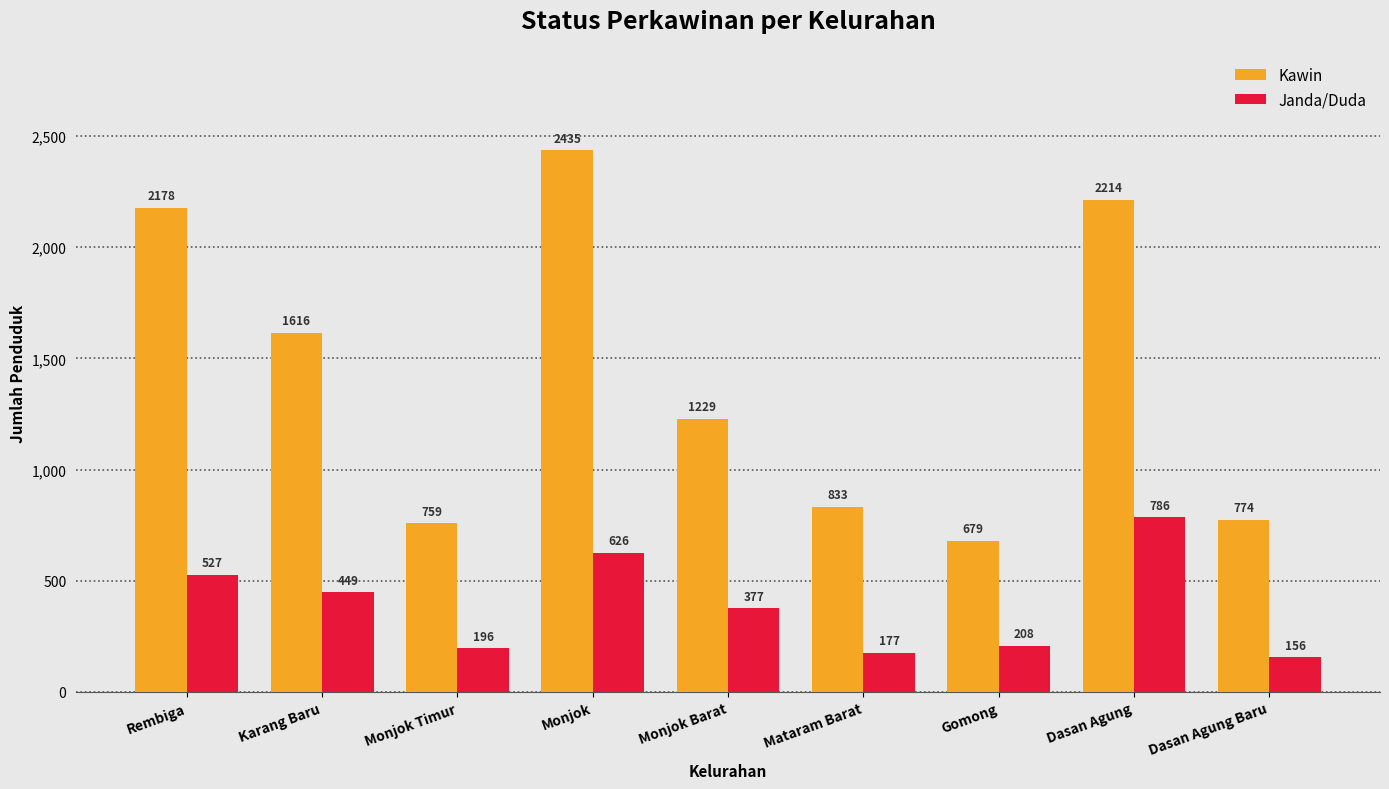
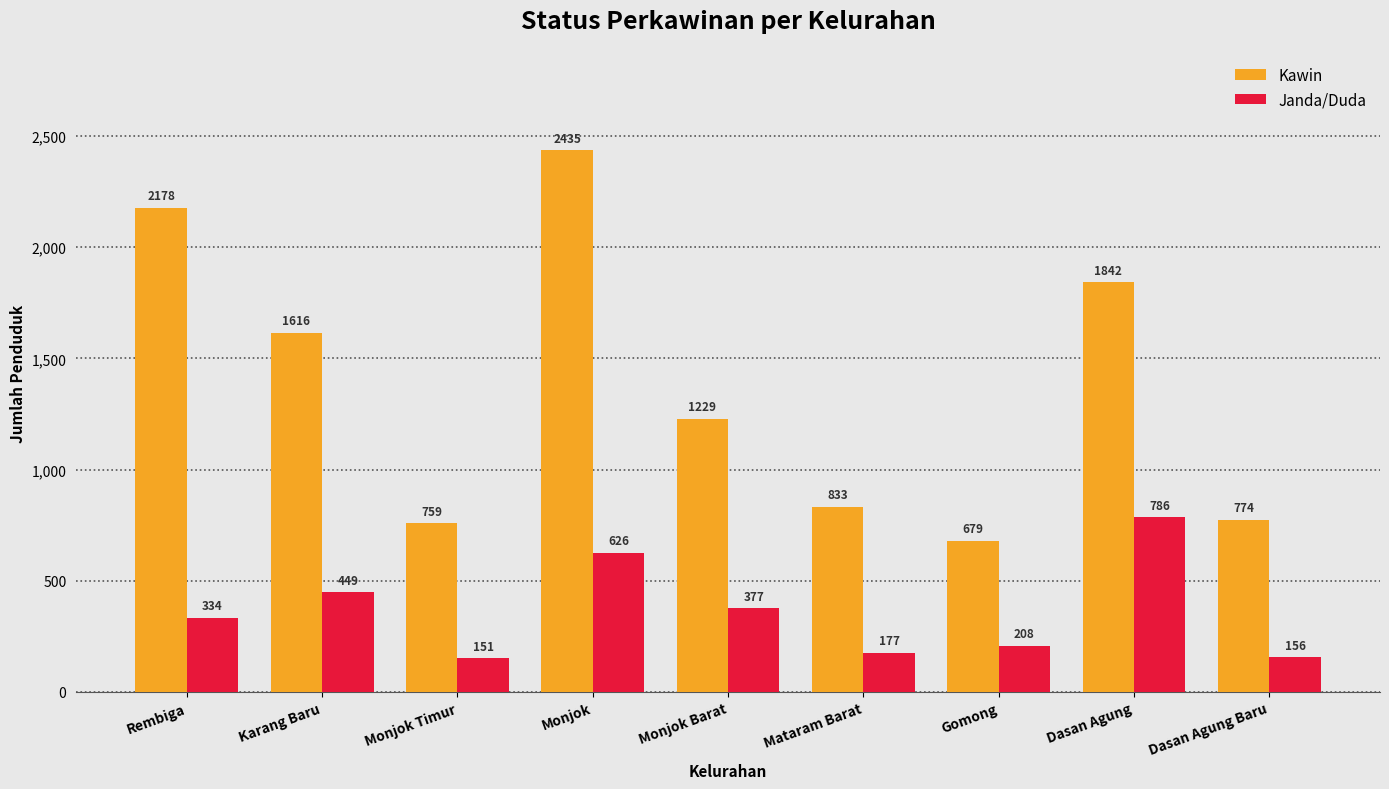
  {
    "Kawin": {
      "Rembiga": 2178,
      "Karang Baru": 1616,
      "Monjok Timur": 759,
      "Monjok": 2435,
      "Monjok Barat": 1229,
      "Mataram Barat": 833,
      "Gomong": 679,
-     "Dasan Agung": 2214,
+     "Dasan Agung": 1842,
      "Dasan Agung Baru": 774
    },
    "Janda/Duda": {
-     "Rembiga": 527,
+     "Rembiga": 334,
      "Karang Baru": 449,
-     "Monjok Timur": 196,
+     "Monjok Timur": 151,
      "Monjok": 626,
      "Monjok Barat": 377,
      "Mataram Barat": 177,
      "Gomong": 208,
      "Dasan Agung": 786,
      "Dasan Agung Baru": 156
    }
  }
